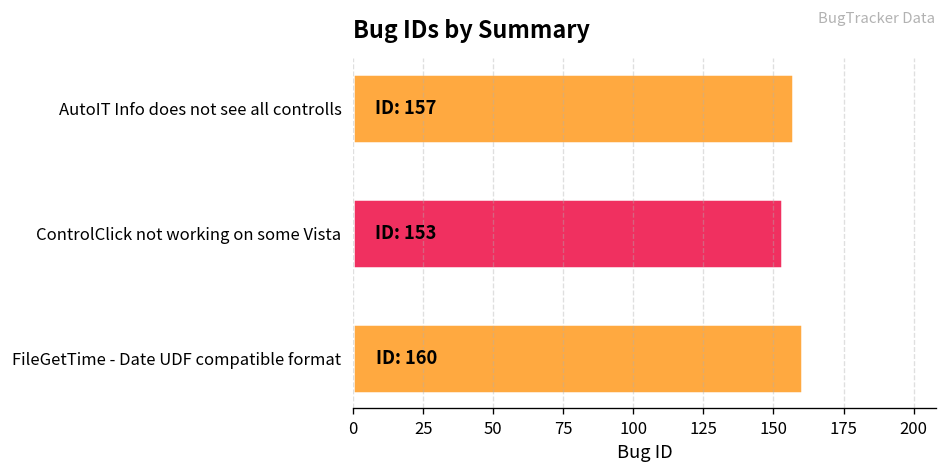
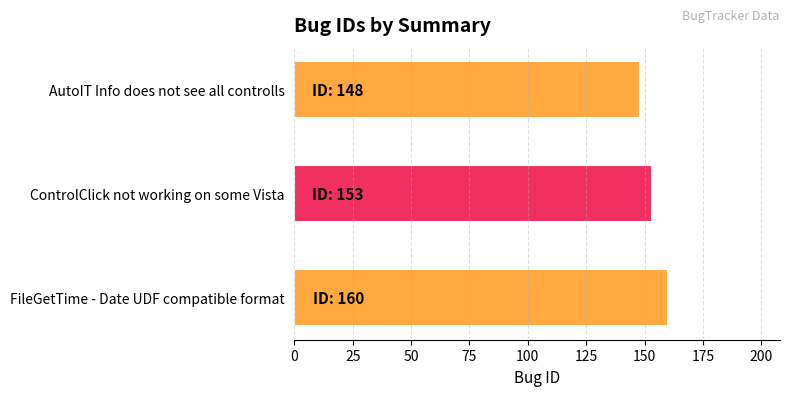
  {
-   "AutoIT Info does not see all controlls": 157,
+   "AutoIT Info does not see all controlls": 148,
    "ControlClick not working on some Vista": 153,
    "FileGetTime - Date UDF compatible format": 160
  }
